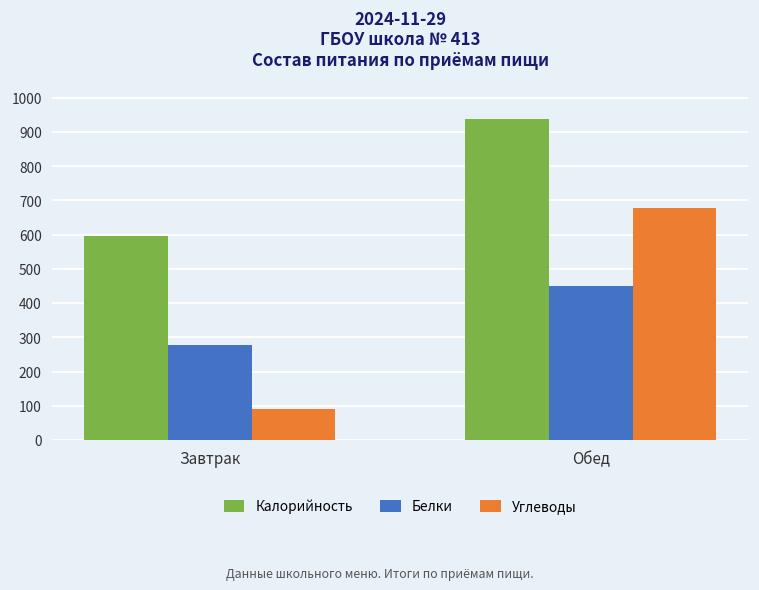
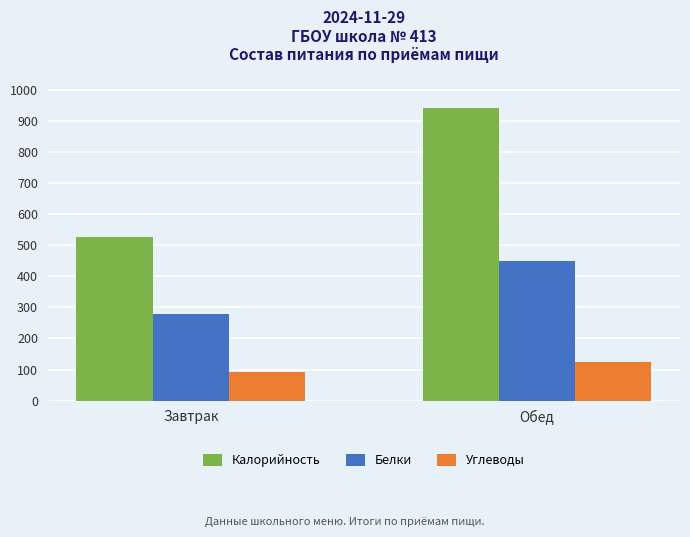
  {
    "Калорийность": {
-     "Завтрак": 600,
+     "Завтрак": 530,
      "Обед": 940
    },
    "Белки": {
      "Завтрак": 280,
      "Обед": 450
    },
    "Углеводы": {
      "Завтрак": 90,
-     "Обед": 680
+     "Обед": 120
    }
  }
